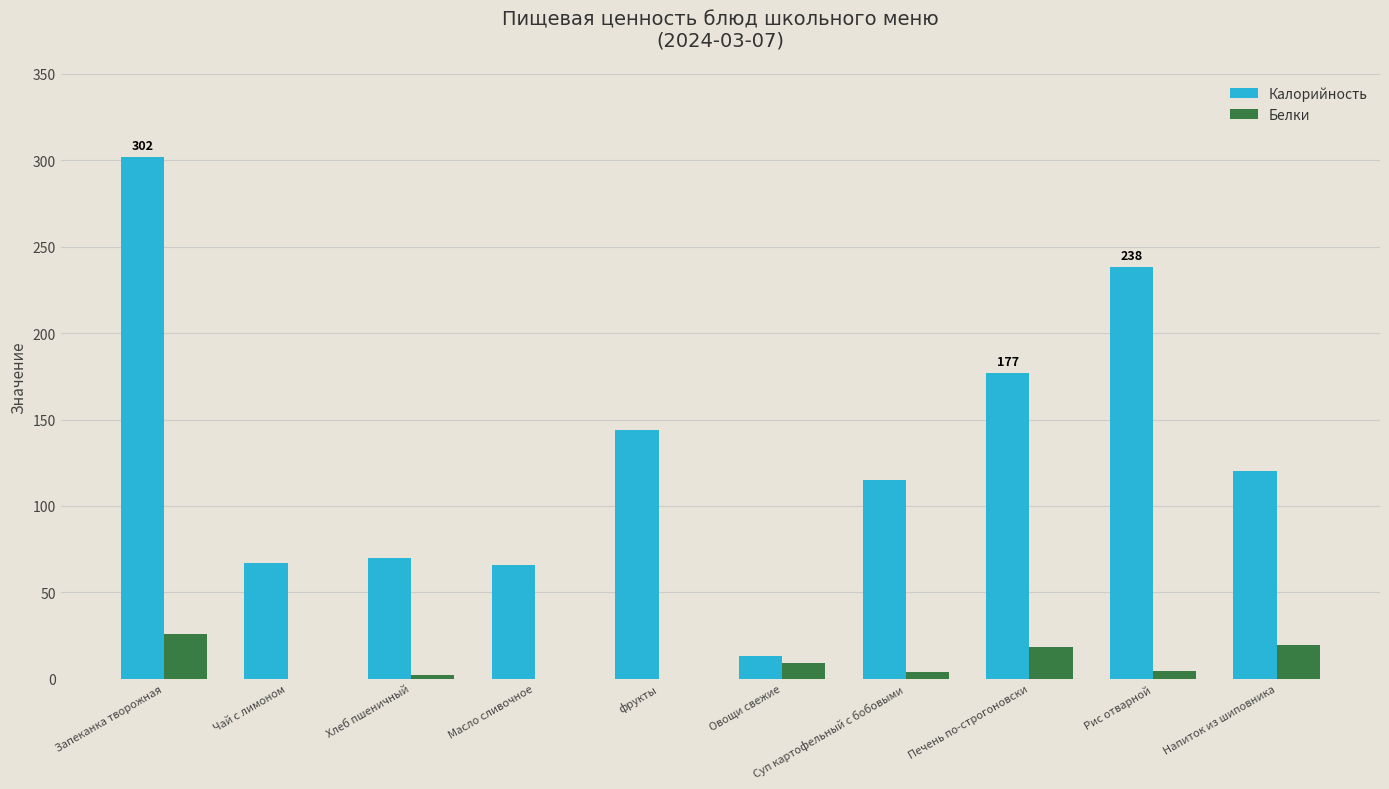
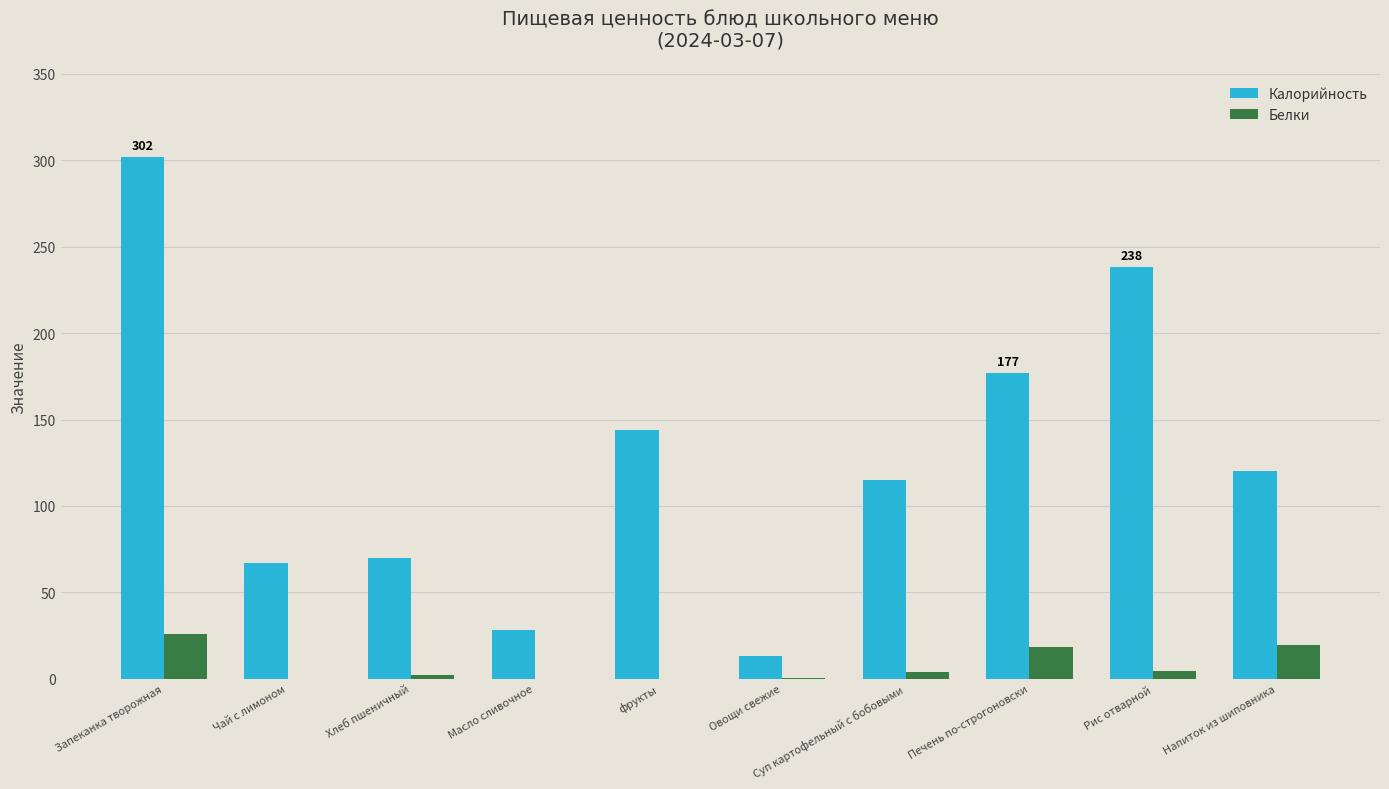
  {
    "Калорийность": {
      "Чай с лимоном": 67,
      "Хлеб пшеничный": 70,
-     "Масло сливочное": 66,
+     "Масло сливочное": 28,
      "фрукты": 144,
      "Овощи свежие": 13,
      "Суп картофельный с бобовыми": 115,
      "Напиток из шиповника": 120
    },
    "Белки": {
      "Запеканка творожная": 26,
      "Чай с лимоном": 0,
      "Хлеб пшеничный": 2,
      "Масло сливочное": 0,
      "фрукты": 0,
-     "Овощи свежие": 9,
+     "Овощи свежие": 1,
      "Суп картофельный с бобовыми": 4,
      "Печень по-строгоновски": 18,
      "Рис отварной": 4,
      "Напиток из шиповника": 19
    }
  }
